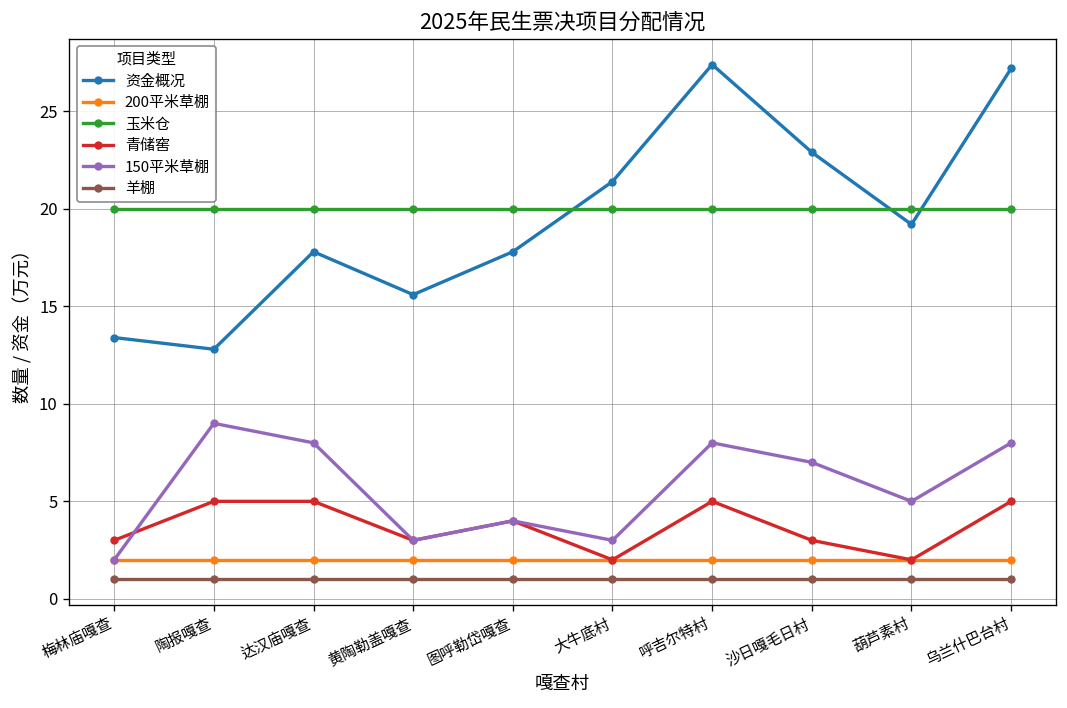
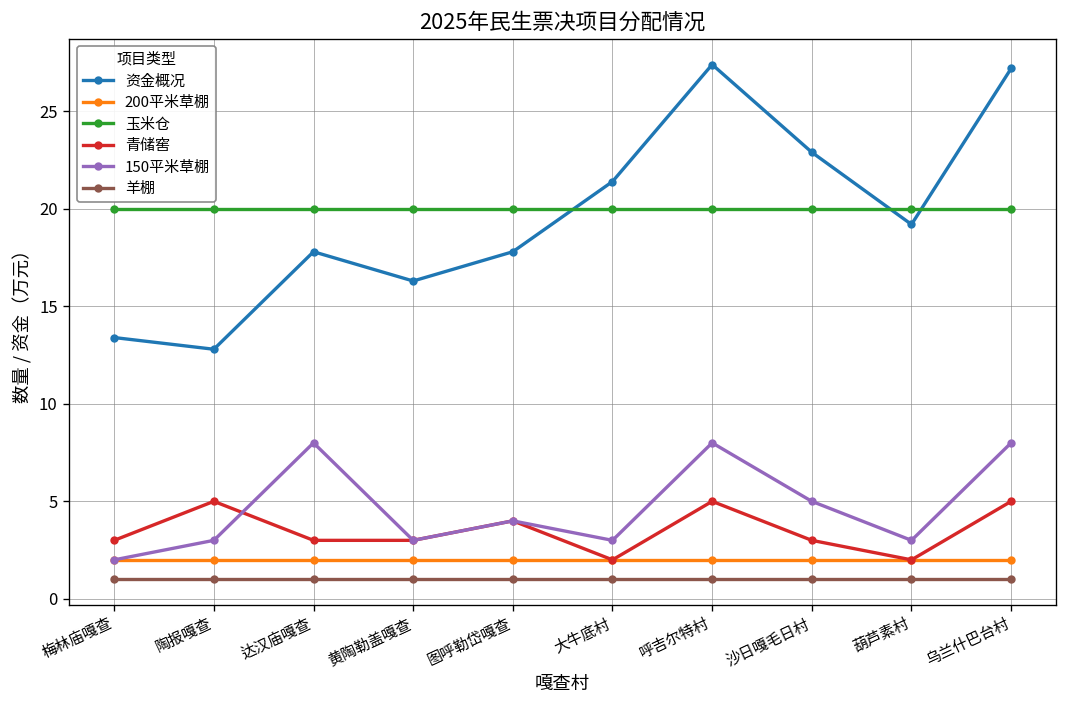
  {
    "资金概况": {
      "梅林庙嘎查": 13.4,
      "陶报嘎查": 12.8,
      "达汉庙嘎查": 17.8,
-     "黄陶勒盖嘎查": 15.6,
+     "黄陶勒盖嘎查": 16.3,
      "图呼勒岱嘎查": 17.8,
      "大牛底村": 21.4,
      "呼吉尔特村": 27.4,
      "沙日嘎毛日村": 22.9,
      "葫芦素村": 19.2,
      "乌兰什巴台村": 27.2
    },
    "200平米草棚": {
      "陶报嘎查": 2.0,
      "达汉庙嘎查": 2.0,
      "黄陶勒盖嘎查": 2.0,
      "图呼勒岱嘎查": 2.0,
      "呼吉尔特村": 2.0,
      "沙日嘎毛日村": 2.0,
      "乌兰什巴台村": 2.0
    },
    "玉米仓": {
      "达汉庙嘎查": 20.0,
      "黄陶勒盖嘎查": 20.0,
      "图呼勒岱嘎查": 20.0,
      "大牛底村": 20.0,
      "呼吉尔特村": 20.0,
      "沙日嘎毛日村": 20.0,
      "葫芦素村": 20.0,
      "乌兰什巴台村": 20.0
    },
    "青储窖": {
      "梅林庙嘎查": 3,
      "陶报嘎查": 5,
-     "达汉庙嘎查": 5,
+     "达汉庙嘎查": 3,
      "呼吉尔特村": 5,
      "沙日嘎毛日村": 3,
      "乌兰什巴台村": 5
    },
    "150平米草棚": {
-     "陶报嘎查": 9,
+     "陶报嘎查": 3,
      "达汉庙嘎查": 8,
      "大牛底村": 3,
      "呼吉尔特村": 8,
-     "沙日嘎毛日村": 7,
-     "葫芦素村": 5,
+     "沙日嘎毛日村": 5,
+     "葫芦素村": 3,
      "乌兰什巴台村": 8
    },
    "羊棚": {
      "梅林庙嘎查": 1.0,
      "陶报嘎查": 1.0,
      "达汉庙嘎查": 1.0,
      "黄陶勒盖嘎查": 1.0,
      "图呼勒岱嘎查": 1.0,
      "大牛底村": 1.0,
      "呼吉尔特村": 1.0,
      "沙日嘎毛日村": 1.0,
      "葫芦素村": 1.0,
      "乌兰什巴台村": 1.0
    }
  }
